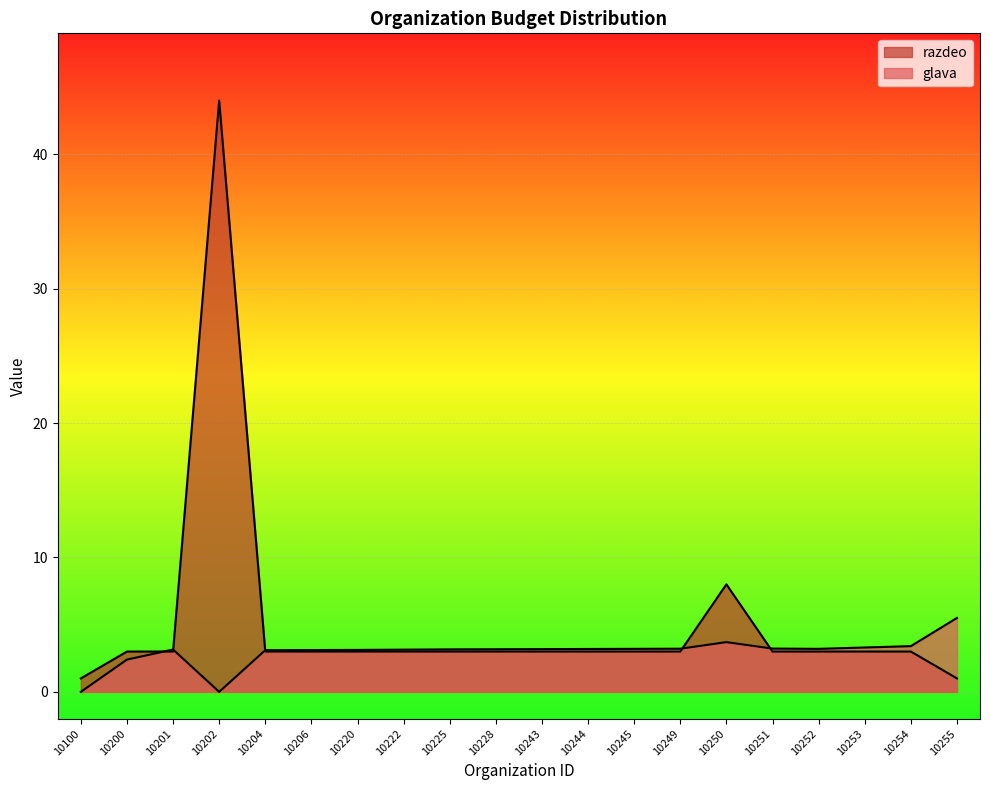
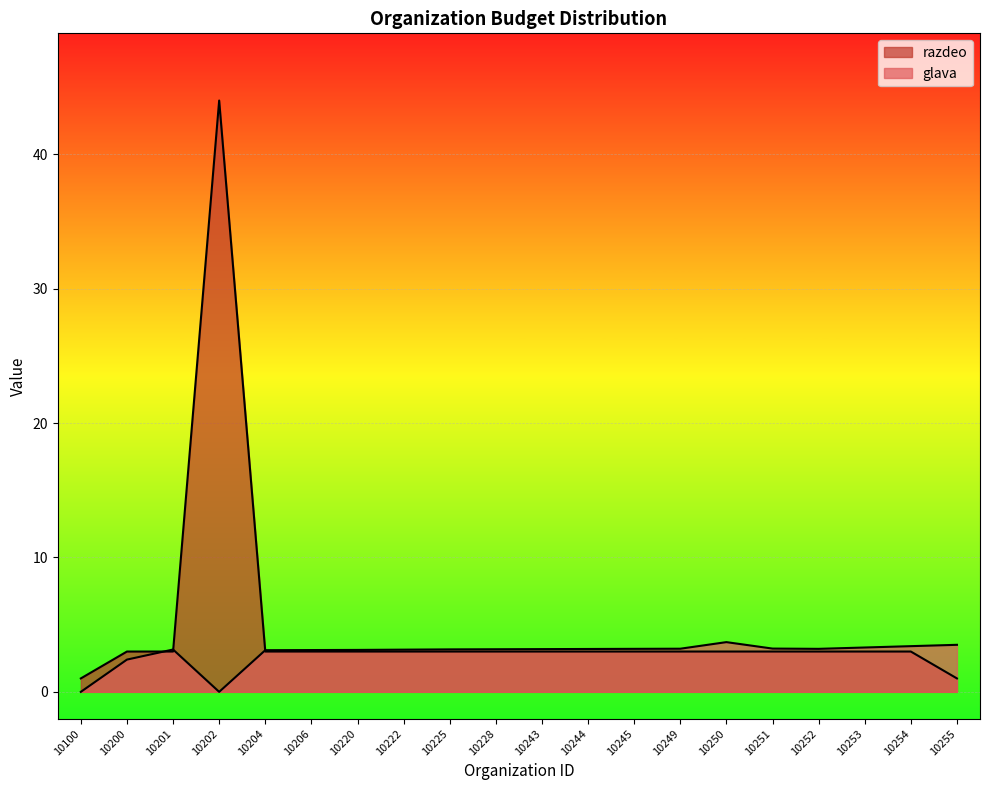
  {
    "razdeo": {
      "10100": 1,
      "10200": 3,
      "10202": 44,
      "10245": 3,
      "10249": 3,
-     "10250": 8,
+     "10250": 3,
      "10251": 3,
      "10252": 3,
      "10253": 3,
      "10254": 3,
      "10255": 1
    },
    "glava": {
      "10100": 0.0,
      "10200": 2.4,
      "10202": 0.0,
      "10245": 3.2,
      "10249": 3.2,
      "10250": 3.7,
      "10251": 3.2,
      "10252": 3.2,
      "10253": 3.3,
      "10254": 3.4,
-     "10255": 5.5
+     "10255": 3.5
    }
  }
